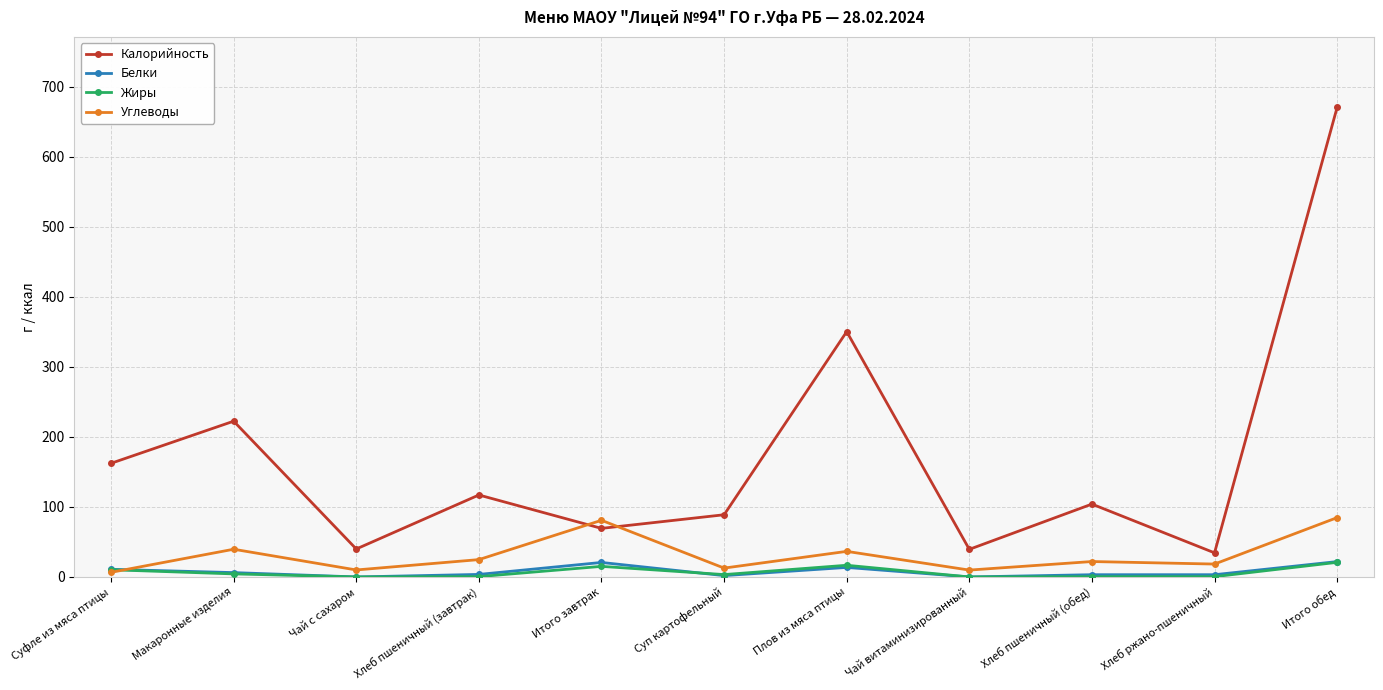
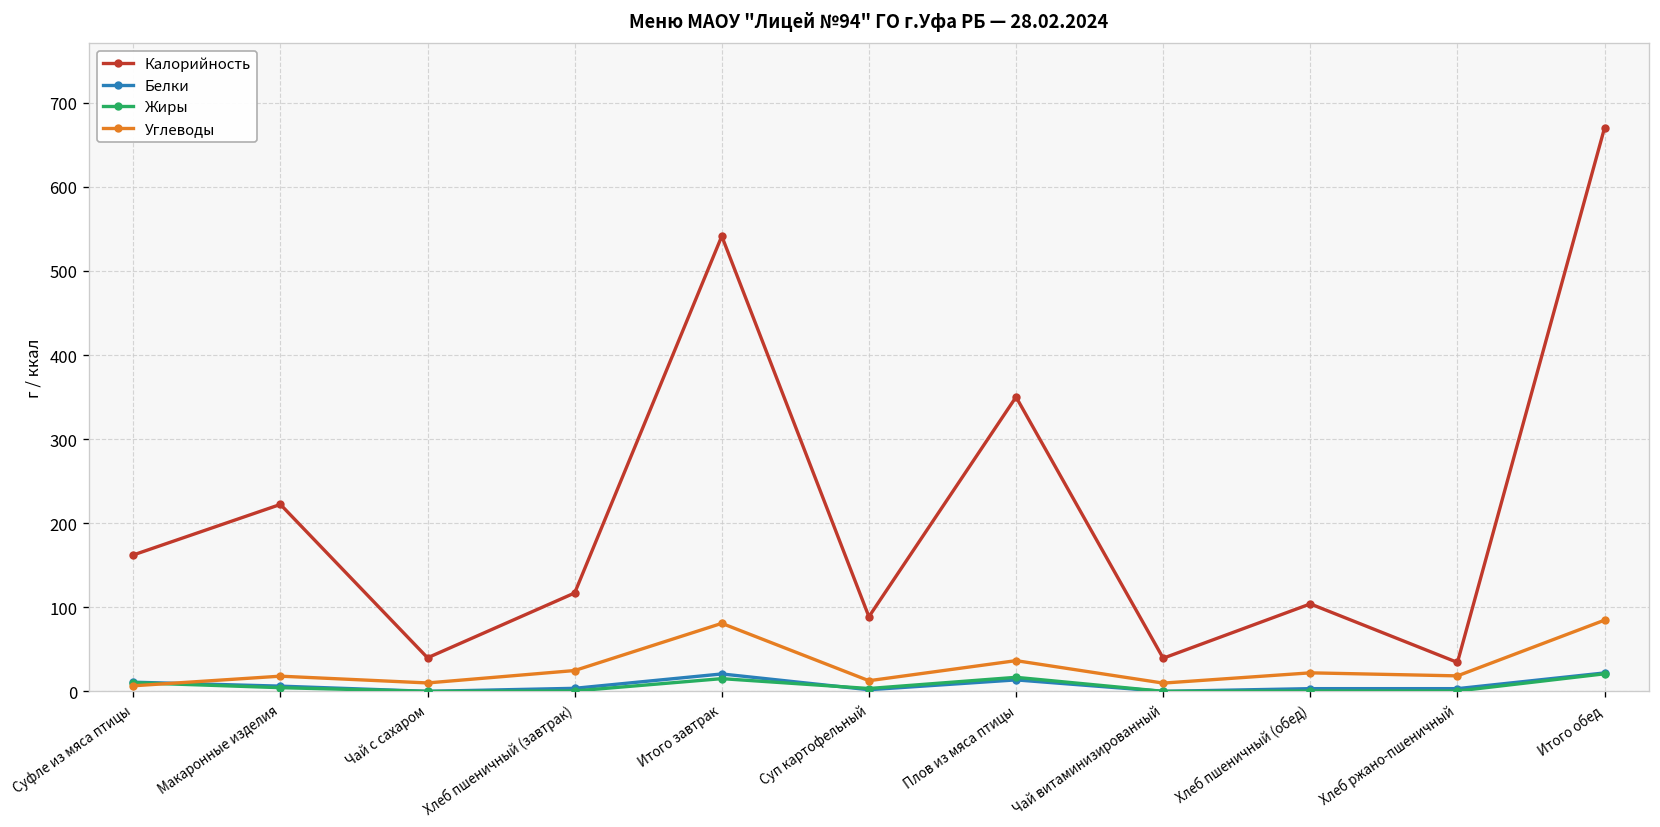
  {
    "Калорийность": {
      "Суфле из мяса птицы": 160,
      "Макаронные изделия": 220,
      "Чай с сахаром": 40,
      "Хлеб пшеничный (завтрак)": 120,
-     "Итого завтрак": 70,
+     "Итого завтрак": 540,
      "Суп картофельный": 90,
      "Плов из мяса птицы": 350,
      "Чай витаминизированный": 40,
      "Хлеб пшеничный (обед)": 100,
      "Хлеб ржано-пшеничный": 30,
      "Итого обед": 670
    },
    "Белки": {
      "Итого завтрак": 20
    },
    "Жиры": {
      "Итого завтрак": 20
    },
    "Углеводы": {
      "Суфле из мяса птицы": 10,
-     "Макаронные изделия": 40,
+     "Макаронные изделия": 20,
      "Чай с сахаром": 10,
      "Хлеб пшеничный (завтрак)": 20,
      "Итого завтрак": 80,
      "Суп картофельный": 10,
      "Плов из мяса птицы": 40,
      "Чай витаминизированный": 10,
      "Хлеб пшеничный (обед)": 20,
      "Хлеб ржано-пшеничный": 20,
      "Итого обед": 80
    }
  }
